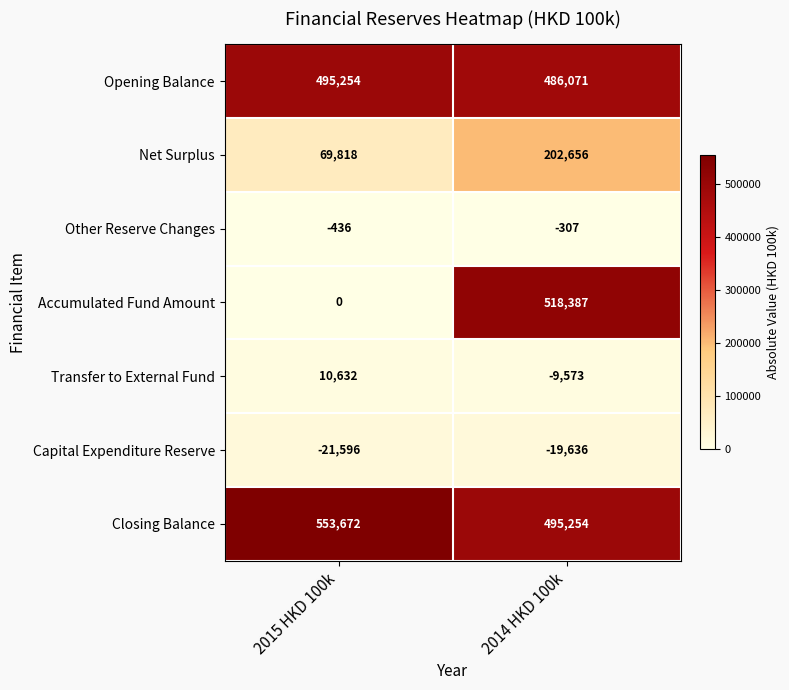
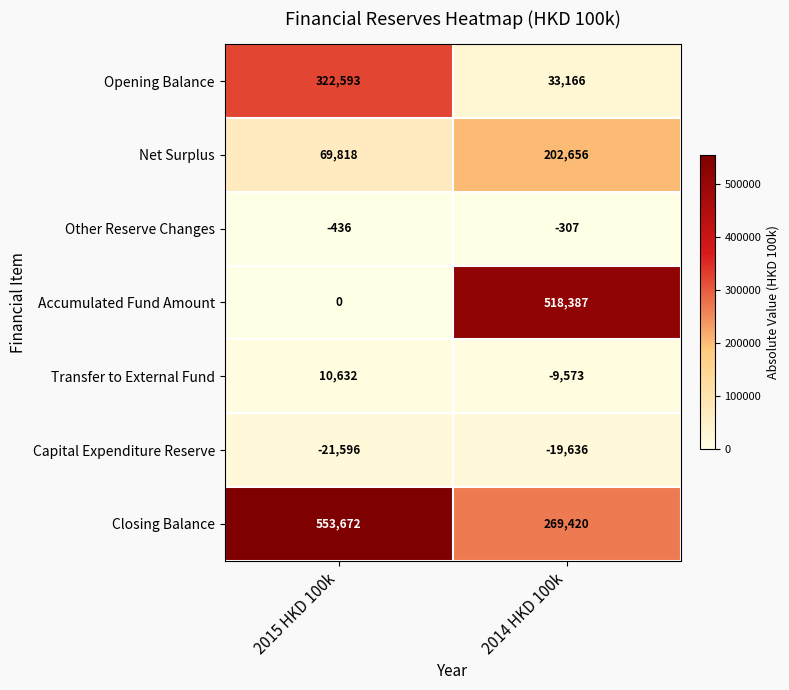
  {
    "Opening Balance": {
-     "2015 HKD 100k": "495,254",
-     "2014 HKD 100k": "486,071"
+     "2015 HKD 100k": "322,593",
+     "2014 HKD 100k": "33,166"
    },
    "Net Surplus": {
      "2015 HKD 100k": "69,818",
      "2014 HKD 100k": "202,656"
    },
    "Other Reserve Changes": {
      "2015 HKD 100k": "-436",
      "2014 HKD 100k": "-307"
    },
    "Accumulated Fund Amount": {
      "2015 HKD 100k": "0",
      "2014 HKD 100k": "518,387"
    },
    "Transfer to External Fund": {
      "2015 HKD 100k": "10,632",
      "2014 HKD 100k": "-9,573"
    },
    "Capital Expenditure Reserve": {
      "2015 HKD 100k": "-21,596",
      "2014 HKD 100k": "-19,636"
    },
    "Closing Balance": {
      "2015 HKD 100k": "553,672",
-     "2014 HKD 100k": "495,254"
+     "2014 HKD 100k": "269,420"
    }
  }
